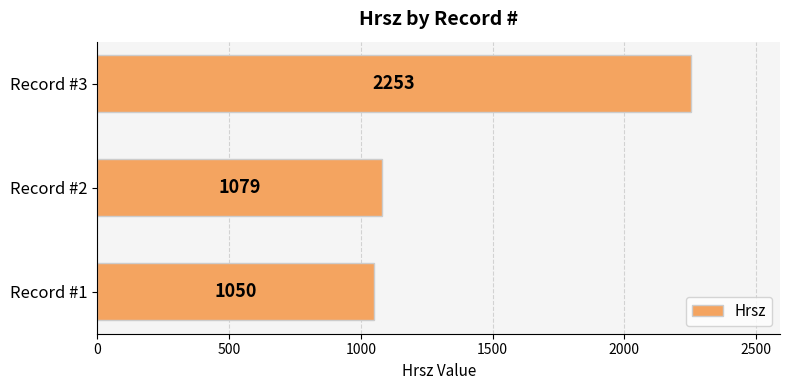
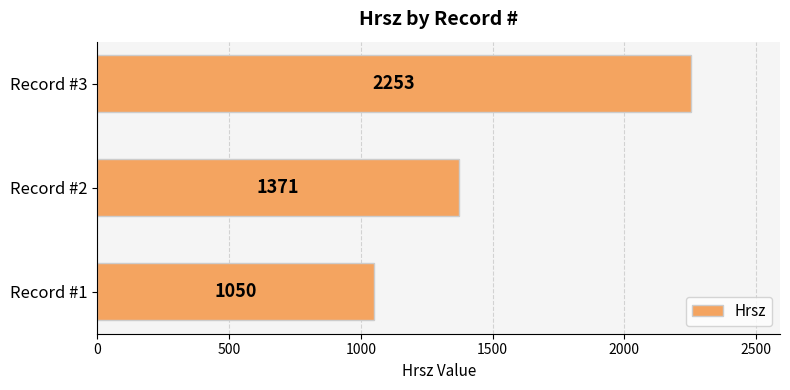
  {
    "Record #3": 2253,
-   "Record #2": 1079,
+   "Record #2": 1371,
    "Record #1": 1050
  }
